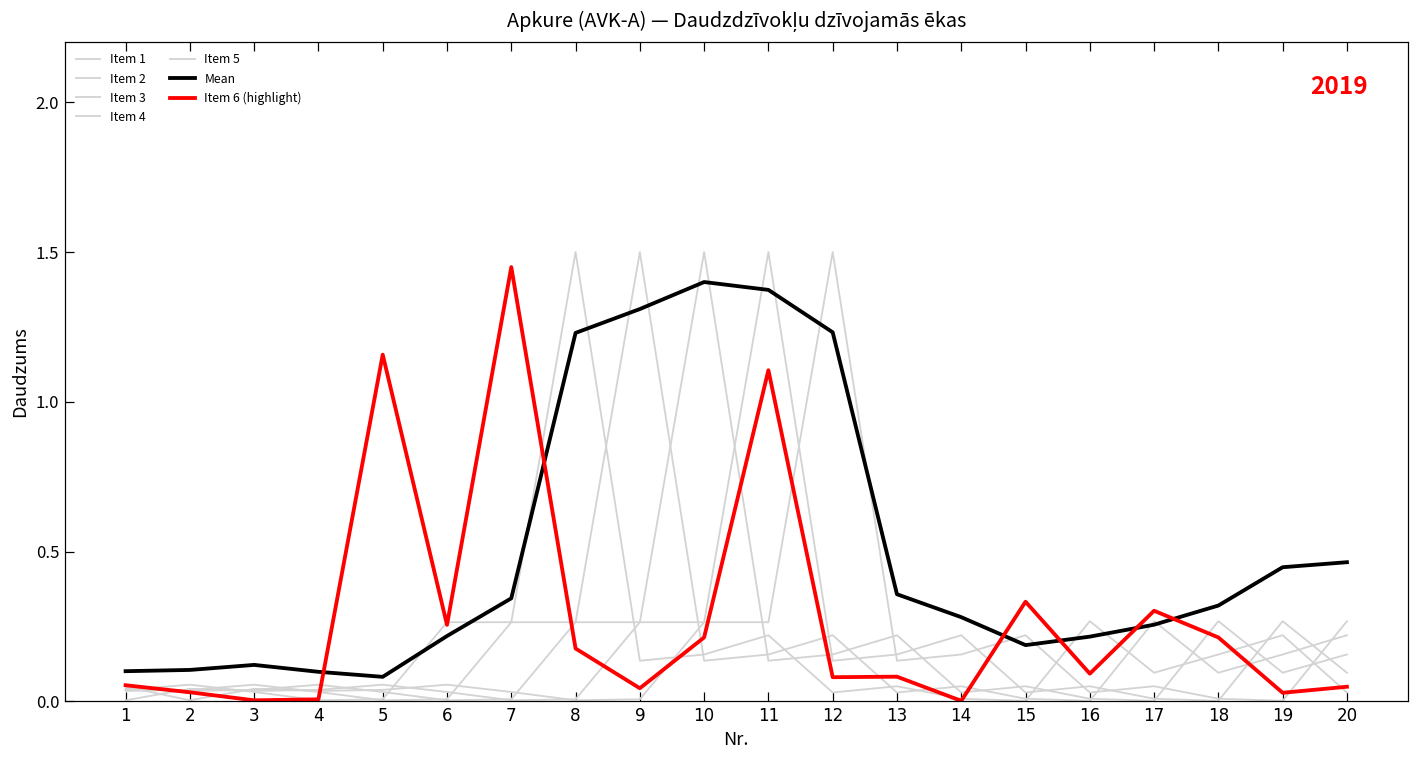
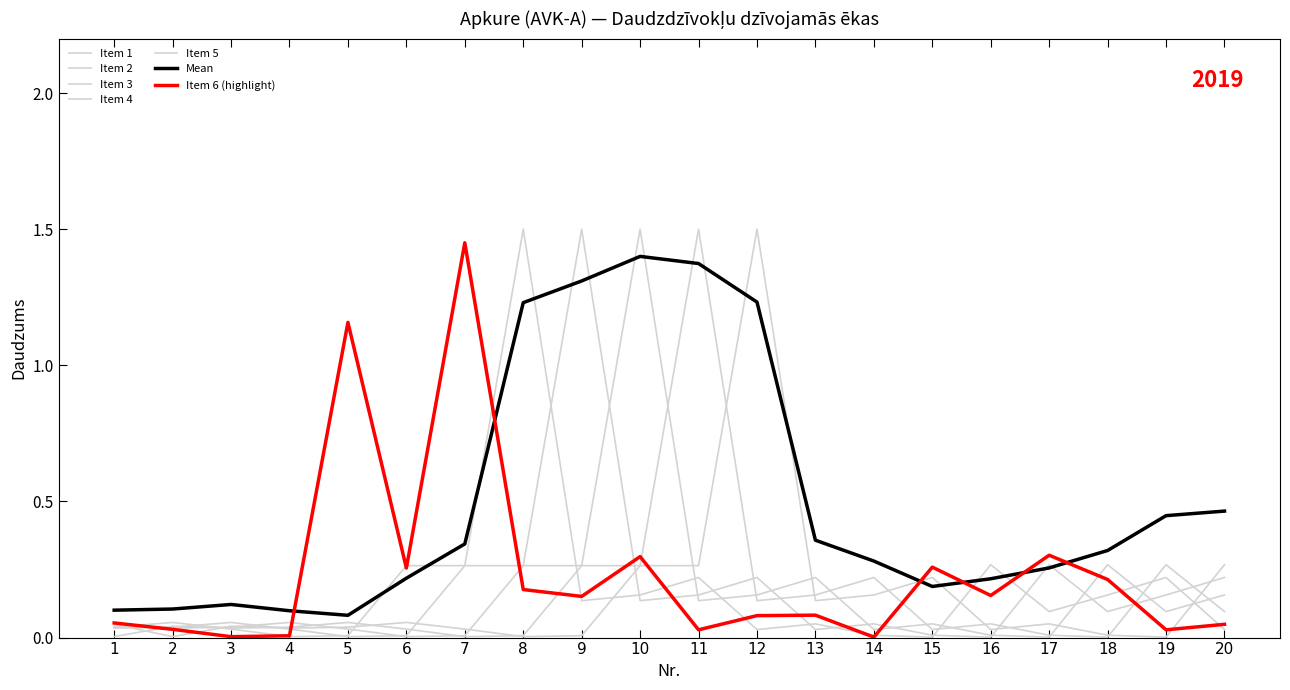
  {
    "Mean": {
      "1": 0.10,
      "2": 0.10,
      "3": 0.12,
      "4": 0.10,
      "5": 0.08,
      "6": 0.22,
      "7": 0.34,
      "8": 1.23,
      "9": 1.31,
      "10": 1.40,
      "11": 1.37,
      "12": 1.23,
      "13": 0.36,
      "14": 0.28,
      "15": 0.19,
      "16": 0.22,
      "17": 0.26,
      "18": 0.32,
      "19": 0.45,
      "20": 0.46
    },
    "Item 6 (highlight)": {
      "3": 0.00,
      "5": 1.16,
      "7": 1.45,
      "8": 0.18,
-     "9": 0.04,
-     "10": 0.21,
-     "11": 1.11,
+     "9": 0.15,
+     "10": 0.30,
+     "11": 0.03,
      "12": 0.08,
      "13": 0.08,
-     "15": 0.33,
-     "16": 0.09,
+     "15": 0.26,
+     "16": 0.15,
      "17": 0.30,
      "18": 0.21,
      "19": 0.03,
      "20": 0.05
    }
  }
